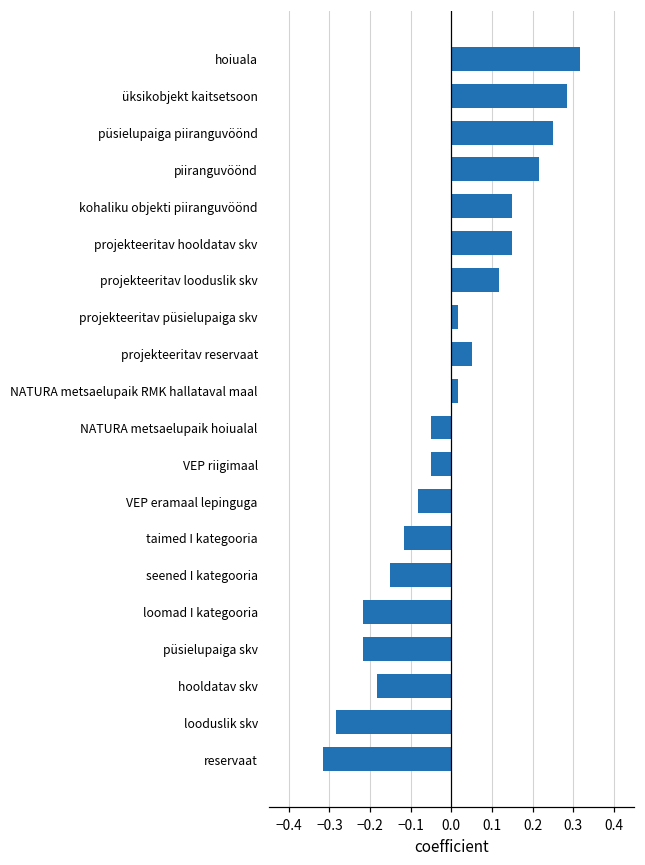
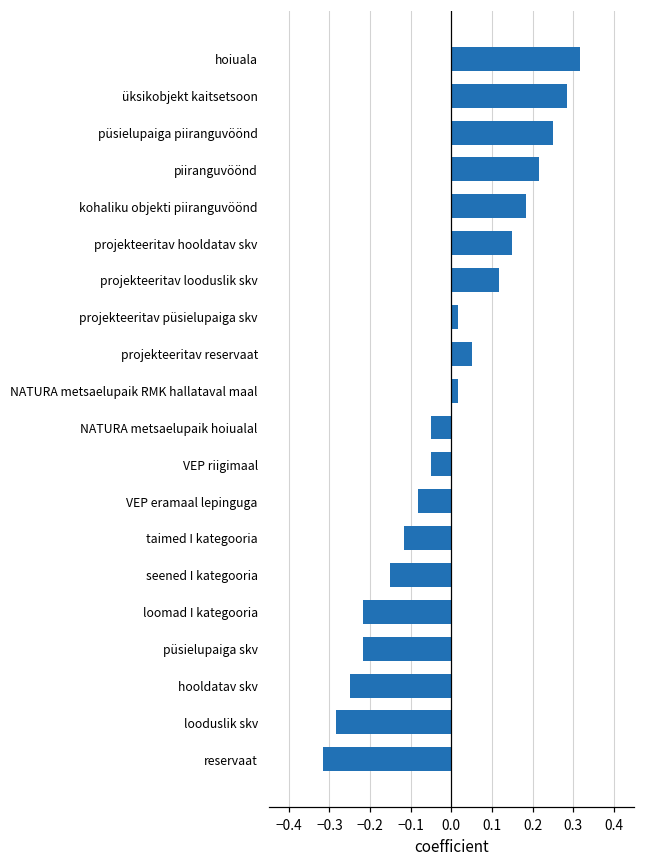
  {
    "hoiuala": 0.32,
    "üksikobjekt kaitsetsoon": 0.28,
    "püsielupaiga piiranguvöönd": 0.25,
    "piiranguvöönd": 0.22,
-   "kohaliku objekti piiranguvöönd": 0.15,
+   "kohaliku objekti piiranguvöönd": 0.18,
    "projekteeritav hooldatav skv": 0.15,
    "projekteeritav looduslik skv": 0.12,
    "projekteeritav püsielupaiga skv": 0.02,
    "projekteeritav reservaat": 0.05,
    "NATURA metsaelupaik RMK hallataval maal": 0.02,
    "NATURA metsaelupaik hoiualal": -0.05,
    "VEP riigimaal": -0.05,
    "VEP eramaal lepinguga": -0.08,
    "taimed I kategooria": -0.12,
    "seened I kategooria": -0.15,
    "loomad I kategooria": -0.22,
    "püsielupaiga skv": -0.22,
-   "hooldatav skv": -0.18,
+   "hooldatav skv": -0.25,
    "looduslik skv": -0.28,
    "reservaat": -0.32
  }
